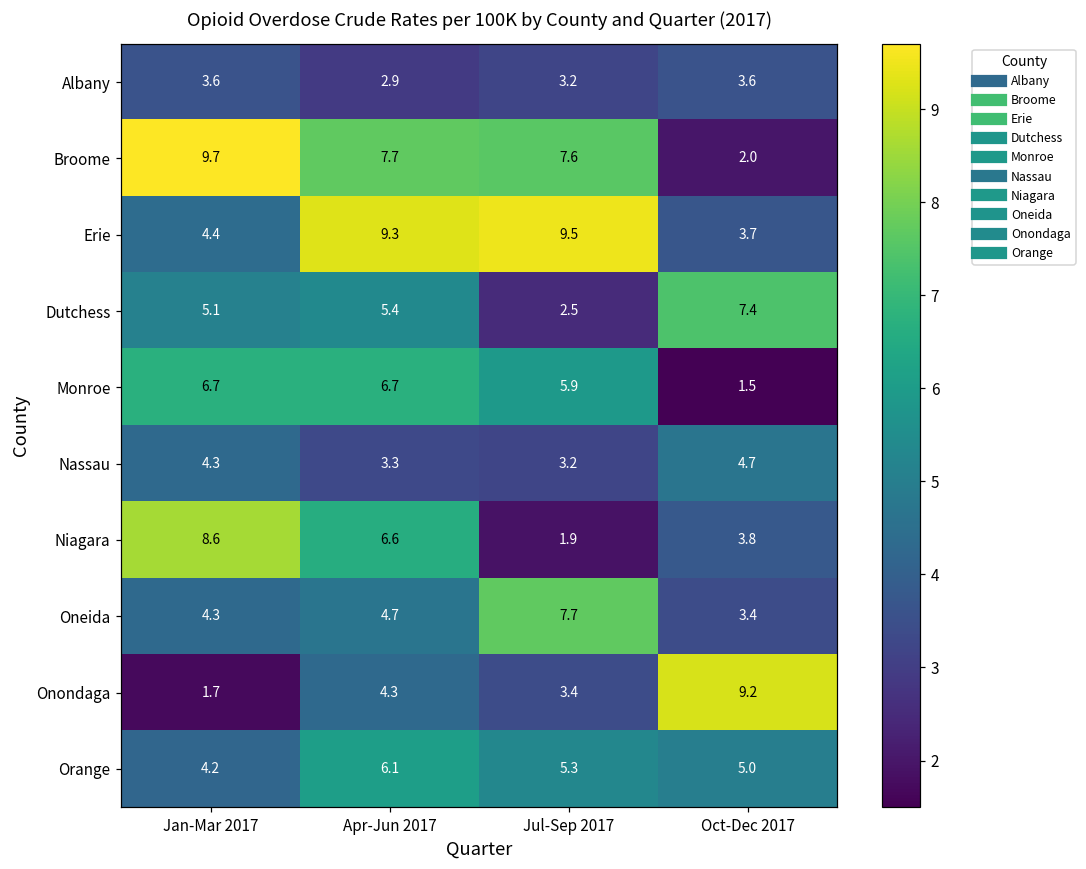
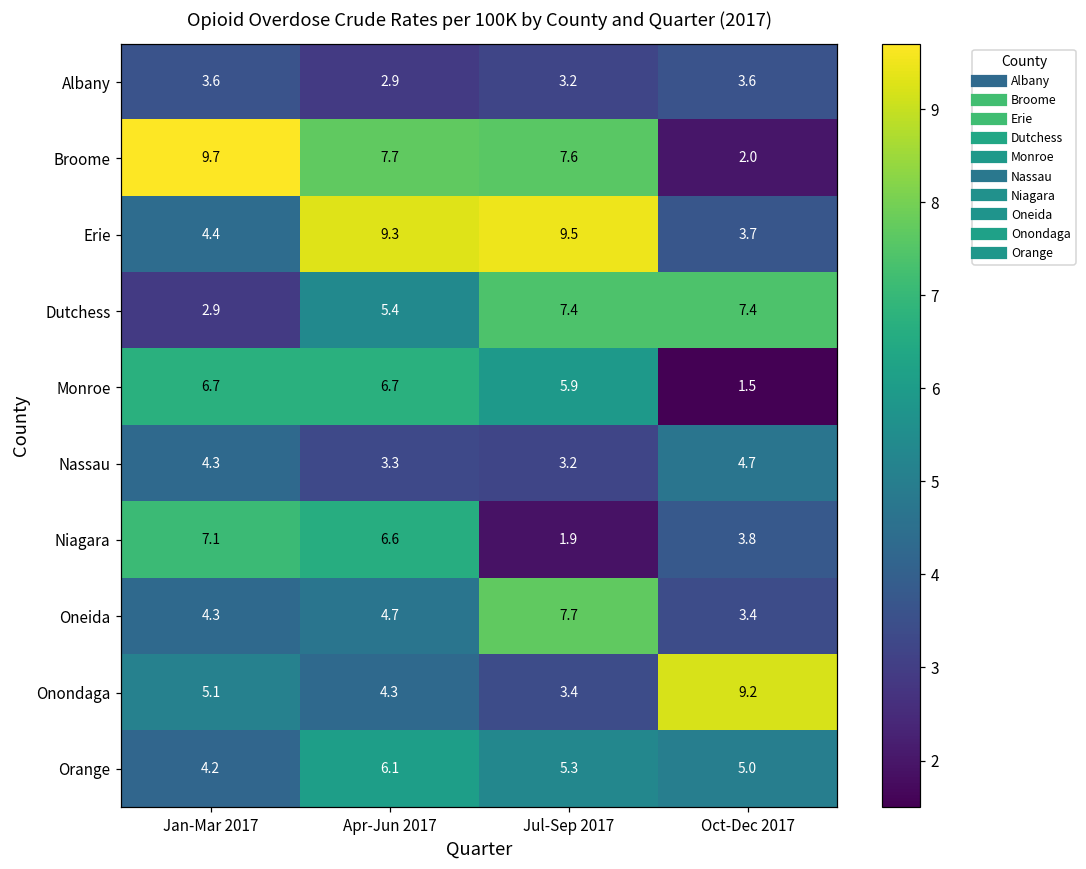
  {
    "Albany": {
      "Jan-Mar 2017": 3.6,
      "Apr-Jun 2017": 2.9,
      "Jul-Sep 2017": 3.2,
      "Oct-Dec 2017": 3.6
    },
    "Broome": {
      "Jan-Mar 2017": 9.7,
      "Apr-Jun 2017": 7.7,
      "Jul-Sep 2017": 7.6,
      "Oct-Dec 2017": 2.0
    },
    "Erie": {
      "Jan-Mar 2017": 4.4,
      "Apr-Jun 2017": 9.3,
      "Jul-Sep 2017": 9.5,
      "Oct-Dec 2017": 3.7
    },
    "Dutchess": {
-     "Jan-Mar 2017": 5.1,
+     "Jan-Mar 2017": 2.9,
      "Apr-Jun 2017": 5.4,
-     "Jul-Sep 2017": 2.5,
+     "Jul-Sep 2017": 7.4,
      "Oct-Dec 2017": 7.4
    },
    "Monroe": {
      "Jan-Mar 2017": 6.7,
      "Apr-Jun 2017": 6.7,
      "Jul-Sep 2017": 5.9,
      "Oct-Dec 2017": 1.5
    },
    "Nassau": {
      "Jan-Mar 2017": 4.3,
      "Apr-Jun 2017": 3.3,
      "Jul-Sep 2017": 3.2,
      "Oct-Dec 2017": 4.7
    },
    "Niagara": {
-     "Jan-Mar 2017": 8.6,
+     "Jan-Mar 2017": 7.1,
      "Apr-Jun 2017": 6.6,
      "Jul-Sep 2017": 1.9,
      "Oct-Dec 2017": 3.8
    },
    "Oneida": {
      "Jan-Mar 2017": 4.3,
      "Apr-Jun 2017": 4.7,
      "Jul-Sep 2017": 7.7,
      "Oct-Dec 2017": 3.4
    },
    "Onondaga": {
-     "Jan-Mar 2017": 1.7,
+     "Jan-Mar 2017": 5.1,
      "Apr-Jun 2017": 4.3,
      "Jul-Sep 2017": 3.4,
      "Oct-Dec 2017": 9.2
    },
    "Orange": {
      "Jan-Mar 2017": 4.2,
      "Apr-Jun 2017": 6.1,
      "Jul-Sep 2017": 5.3,
      "Oct-Dec 2017": 5.0
    }
  }
